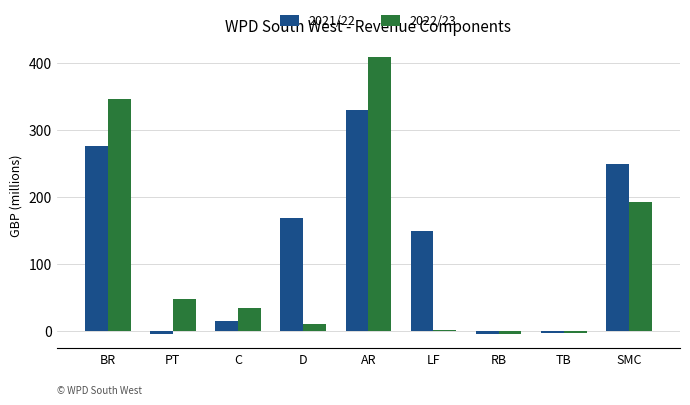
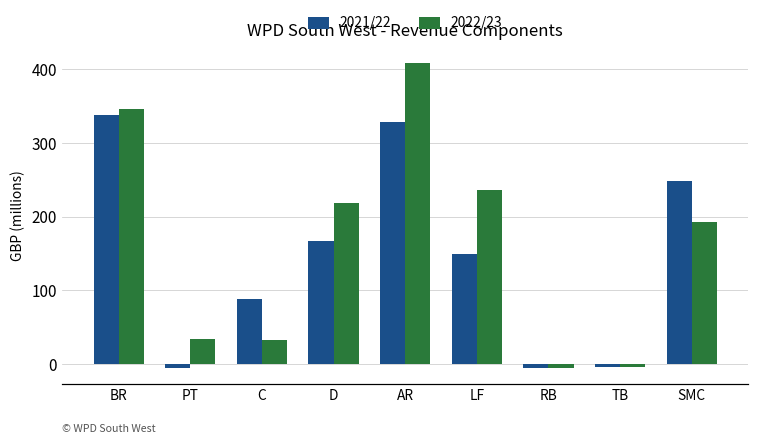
  {
    "2021/22": {
-     "BR": 280,
+     "BR": 340,
      "PT": -10,
-     "C": 10,
+     "C": 90,
      "D": 170,
      "AR": 330,
      "LF": 150,
      "RB": -10,
      "TB": 0,
      "SMC": 250
    },
    "2022/23": {
      "BR": 350,
-     "PT": 50,
+     "PT": 30,
      "C": 30,
-     "D": 10,
+     "D": 220,
      "AR": 410,
-     "LF": 0,
+     "LF": 240,
      "RB": -10,
      "TB": 0,
      "SMC": 190
    }
  }
